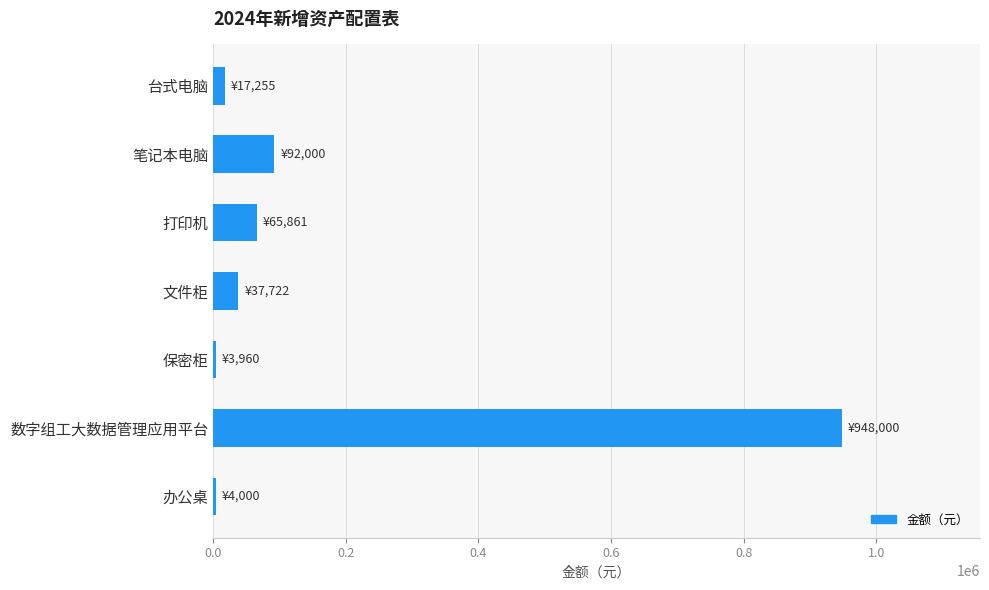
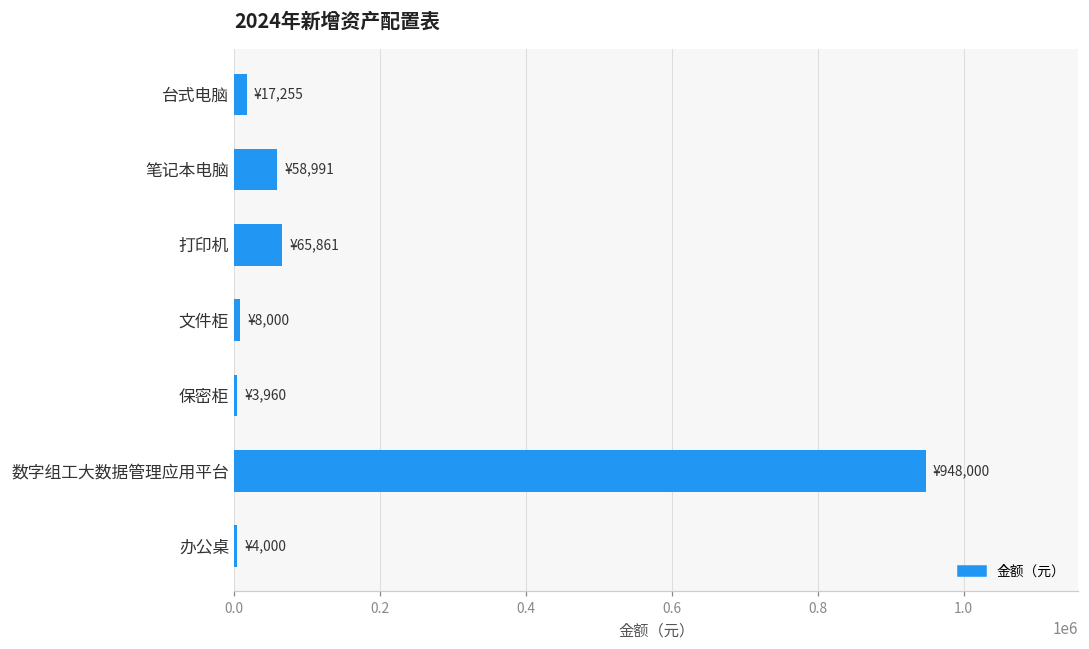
  {
    "台式电脑": "¥17,255",
-   "笔记本电脑": "¥92,000",
+   "笔记本电脑": "¥58,991",
    "打印机": "¥65,861",
-   "文件柜": "¥37,722",
+   "文件柜": "¥8,000",
    "保密柜": "¥3,960",
    "数字组工大数据管理应用平台": "¥948,000",
    "办公桌": "¥4,000"
  }
